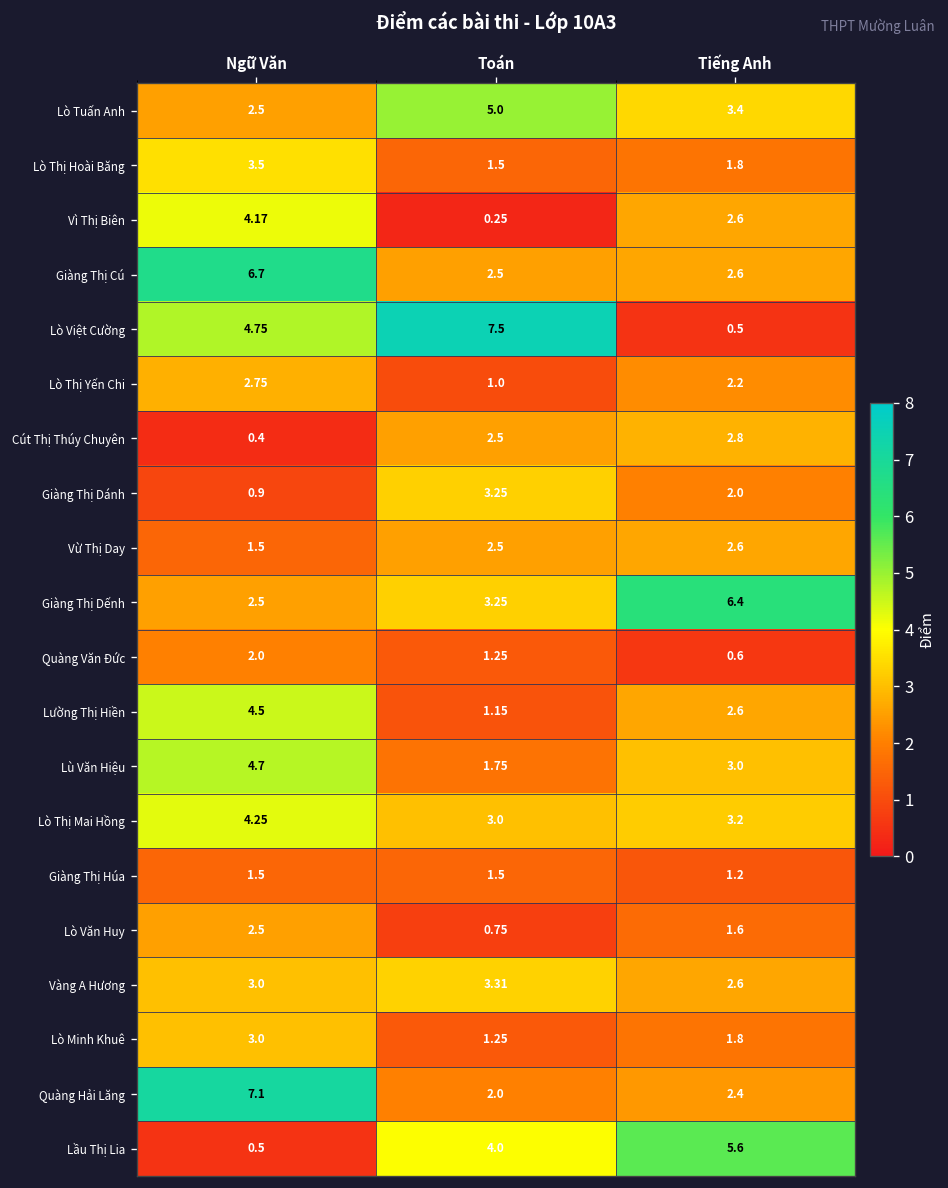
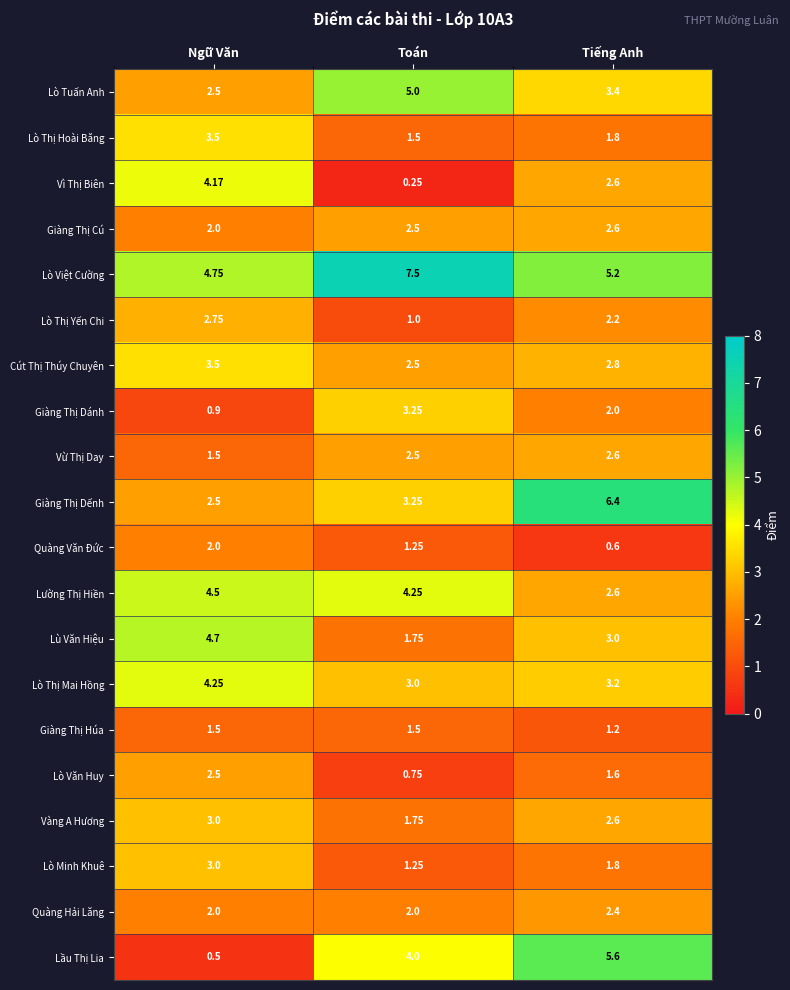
  {
    "Lò Tuấn Anh": {
      "Ngữ Văn": 2.5,
      "Toán": 5.0,
      "Tiếng Anh": 3.4
    },
    "Lò Thị Hoài Băng": {
      "Ngữ Văn": 3.5,
      "Toán": 1.5,
      "Tiếng Anh": 1.8
    },
    "Vì Thị Biên": {
      "Ngữ Văn": 4.17,
      "Toán": 0.25,
      "Tiếng Anh": 2.6
    },
    "Giàng Thị Cú": {
-     "Ngữ Văn": 6.7,
+     "Ngữ Văn": 2.0,
      "Toán": 2.5,
      "Tiếng Anh": 2.6
    },
    "Lò Việt Cường": {
      "Ngữ Văn": 4.75,
      "Toán": 7.5,
-     "Tiếng Anh": 0.5
+     "Tiếng Anh": 5.2
    },
    "Lò Thị Yến Chi": {
      "Ngữ Văn": 2.75,
      "Toán": 1.0,
      "Tiếng Anh": 2.2
    },
    "Cút Thị Thúy Chuyên": {
-     "Ngữ Văn": 0.4,
+     "Ngữ Văn": 3.5,
      "Toán": 2.5,
      "Tiếng Anh": 2.8
    },
    "Giàng Thị Dánh": {
      "Ngữ Văn": 0.9,
      "Toán": 3.25,
      "Tiếng Anh": 2.0
    },
    "Vừ Thị Day": {
      "Ngữ Văn": 1.5,
      "Toán": 2.5,
      "Tiếng Anh": 2.6
    },
    "Giàng Thị Dếnh": {
      "Ngữ Văn": 2.5,
      "Toán": 3.25,
      "Tiếng Anh": 6.4
    },
    "Quàng Văn Đức": {
      "Ngữ Văn": 2.0,
      "Toán": 1.25,
      "Tiếng Anh": 0.6
    },
    "Lường Thị Hiền": {
      "Ngữ Văn": 4.5,
-     "Toán": 1.15,
+     "Toán": 4.25,
      "Tiếng Anh": 2.6
    },
    "Lù Văn Hiệu": {
      "Ngữ Văn": 4.7,
      "Toán": 1.75,
      "Tiếng Anh": 3.0
    },
    "Lò Thị Mai Hồng": {
      "Ngữ Văn": 4.25,
      "Toán": 3.0,
      "Tiếng Anh": 3.2
    },
    "Giàng Thị Húa": {
      "Ngữ Văn": 1.5,
      "Toán": 1.5,
      "Tiếng Anh": 1.2
    },
    "Lò Văn Huy": {
      "Ngữ Văn": 2.5,
      "Toán": 0.75,
      "Tiếng Anh": 1.6
    },
    "Vàng A Hương": {
      "Ngữ Văn": 3.0,
-     "Toán": 3.31,
+     "Toán": 1.75,
      "Tiếng Anh": 2.6
    },
    "Lò Minh Khuê": {
      "Ngữ Văn": 3.0,
      "Toán": 1.25,
      "Tiếng Anh": 1.8
    },
    "Quàng Hải Lăng": {
-     "Ngữ Văn": 7.1,
+     "Ngữ Văn": 2.0,
      "Toán": 2.0,
      "Tiếng Anh": 2.4
    },
    "Lầu Thị Lia": {
      "Ngữ Văn": 0.5,
      "Toán": 4.0,
      "Tiếng Anh": 5.6
    }
  }
